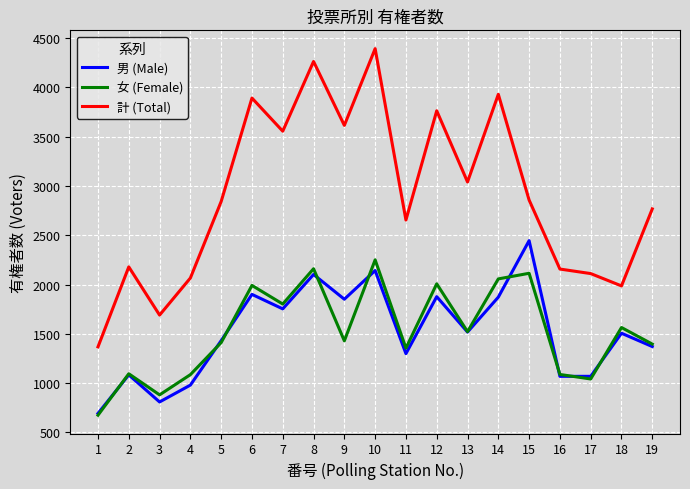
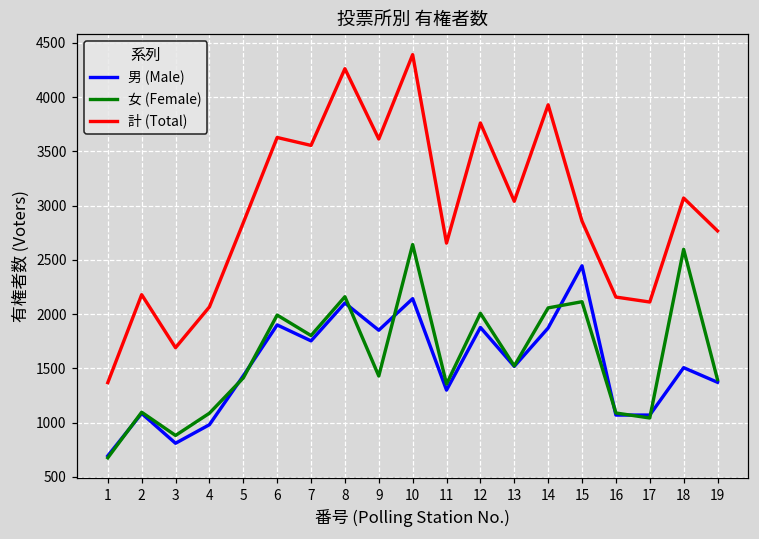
  {
    "男 (Male)": {
      "3": 800,
      "4": 1000,
      "6": 1900,
      "7": 1800,
      "8": 2100,
      "9": 1900,
      "10": 2100,
      "11": 1300,
      "12": 1900,
      "14": 1900,
      "15": 2400,
      "17": 1100,
      "18": 1500
    },
    "女 (Female)": {
      "3": 900,
      "4": 1100,
      "6": 2000,
      "7": 1800,
      "8": 2200,
      "9": 1400,
-     "10": 2300,
+     "10": 2600,
      "11": 1400,
      "12": 2000,
      "14": 2100,
      "15": 2100,
      "17": 1000,
-     "18": 1600
+     "18": 2600
    },
    "計 (Total)": {
      "1": 1400,
      "2": 2200,
      "3": 1700,
      "4": 2100,
      "5": 2800,
-     "6": 3900,
+     "6": 3600,
      "7": 3600,
      "8": 4300,
      "9": 3600,
      "10": 4400,
      "11": 2700,
      "12": 3800,
      "13": 3000,
      "14": 3900,
      "15": 2900,
      "16": 2200,
      "17": 2100,
-     "18": 2000,
+     "18": 3100,
      "19": 2800
    }
  }
